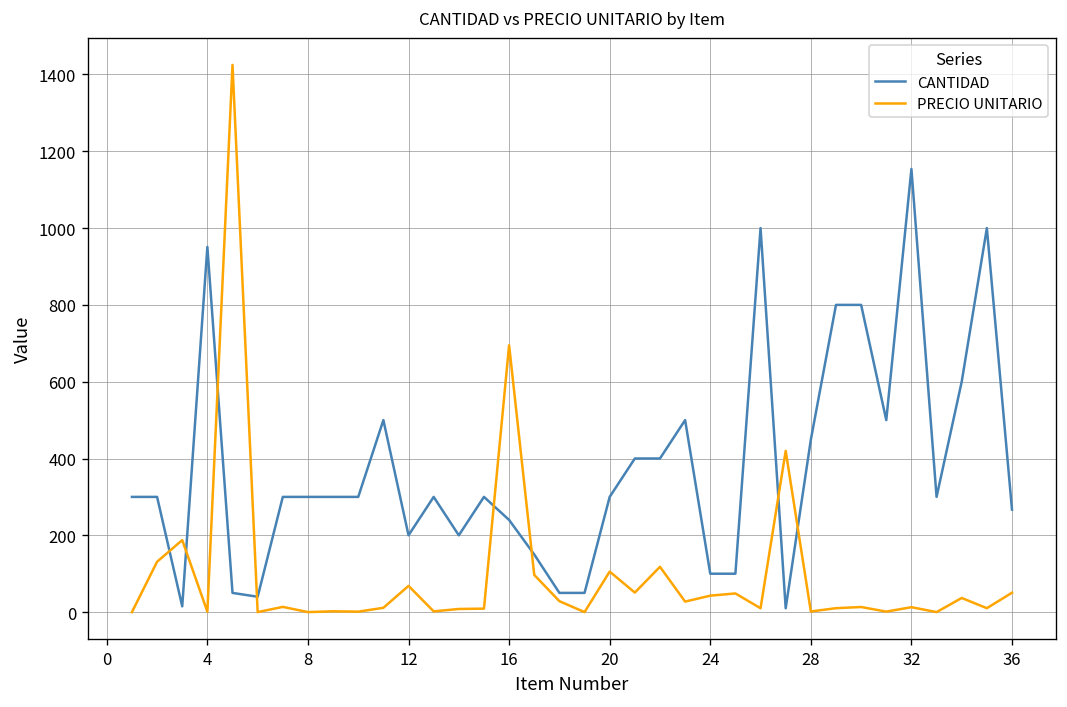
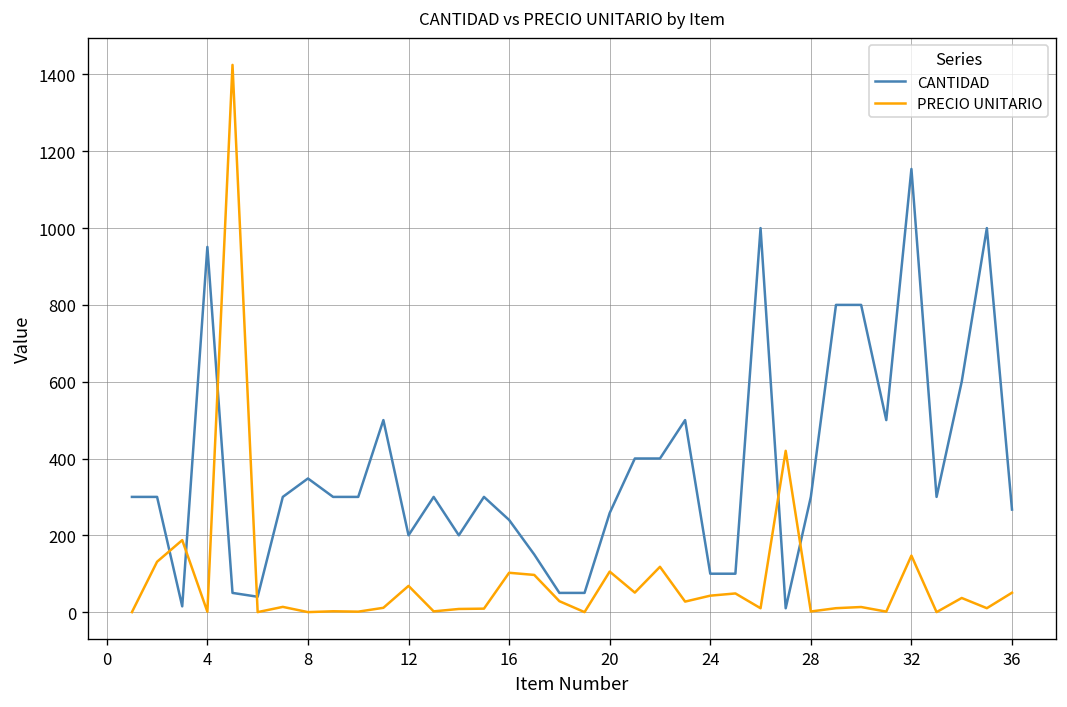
  {
    "CANTIDAD": {
      "4": 950,
-     "8": 300,
+     "8": 350,
      "12": 200,
      "16": 240,
-     "20": 300,
+     "20": 260,
      "24": 100,
-     "28": 450,
+     "28": 300,
      "32": 1150,
      "36": 270
    },
    "PRECIO UNITARIO": {
      "4": 0,
      "8": 0,
      "12": 70,
-     "16": 690,
+     "16": 100,
      "20": 110,
      "24": 40,
      "28": 0,
-     "32": 10,
+     "32": 150,
      "36": 50
    }
  }
